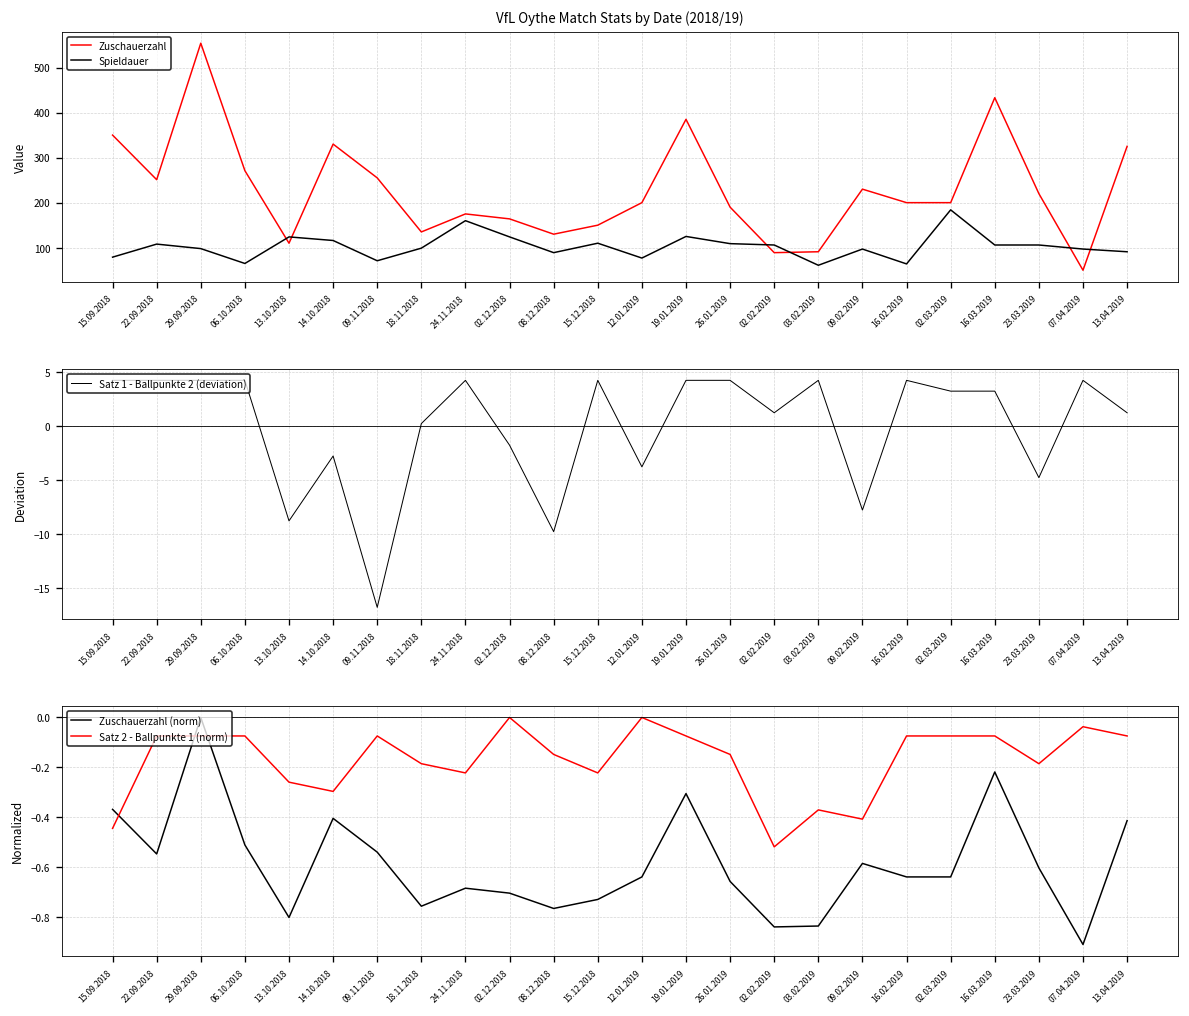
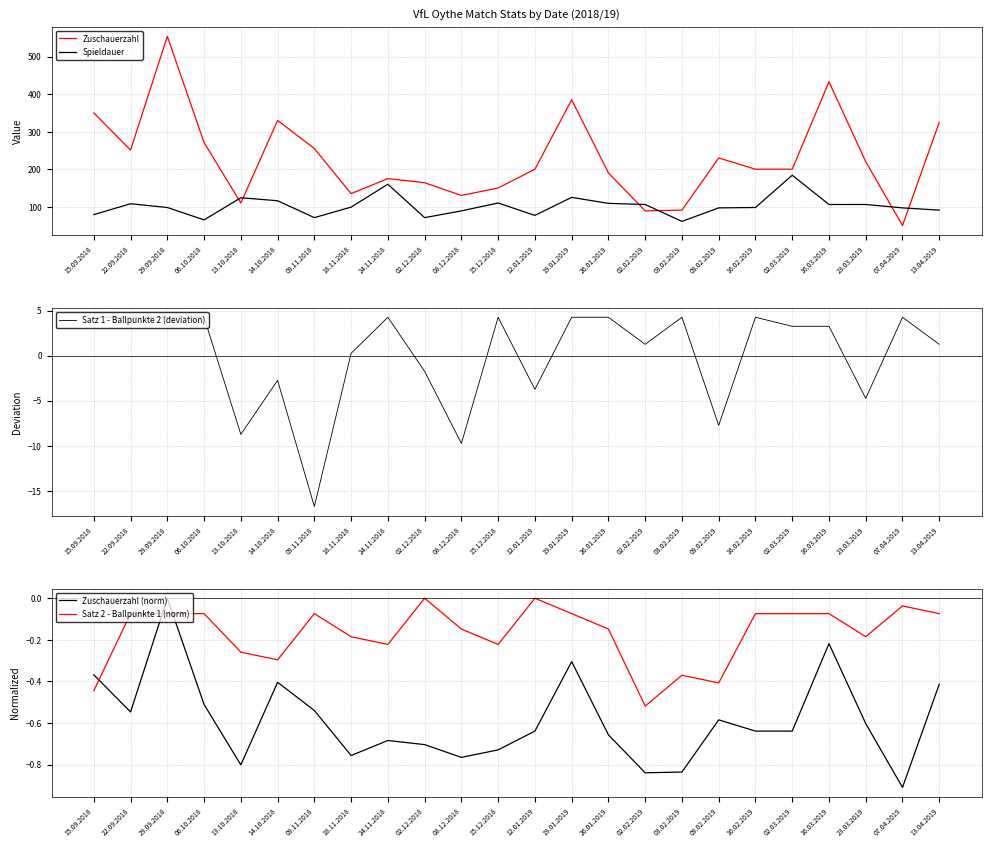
  {
    "VfL Oythe Match Stats by Date (2018/19)": {
      "Zuschauerzahl": {
        "15.09.2018": 350,
        "22.09.2018": 250,
        "29.09.2018": 550,
        "06.10.2018": 270,
        "13.10.2018": 110,
        "14.10.2018": 330,
        "09.11.2018": 260,
        "18.11.2018": 140,
        "24.11.2018": 180,
        "02.12.2018": 160,
        "08.12.2018": 130,
        "15.12.2018": 150,
        "12.01.2019": 200,
        "19.01.2019": 390,
        "26.01.2019": 190,
        "02.02.2019": 90,
        "03.02.2019": 90,
        "09.02.2019": 230,
        "16.02.2019": 200,
        "02.03.2019": 200,
        "16.03.2019": 430,
        "23.03.2019": 220,
        "07.04.2019": 50,
        "13.04.2019": 330
      },
      "Spieldauer": {
        "15.09.2018": 80,
        "22.09.2018": 110,
        "29.09.2018": 100,
        "06.10.2018": 70,
        "13.10.2018": 120,
        "14.10.2018": 120,
        "09.11.2018": 70,
        "18.11.2018": 100,
        "24.11.2018": 160,
-       "02.12.2018": 120,
+       "02.12.2018": 70,
        "08.12.2018": 90,
        "15.12.2018": 110,
        "12.01.2019": 80,
        "19.01.2019": 130,
        "26.01.2019": 110,
        "02.02.2019": 110,
        "03.02.2019": 60,
        "09.02.2019": 100,
-       "16.02.2019": 60,
+       "16.02.2019": 100,
        "02.03.2019": 180,
        "16.03.2019": 110,
        "23.03.2019": 110,
        "07.04.2019": 100,
        "13.04.2019": 90
      }
    }
  }
